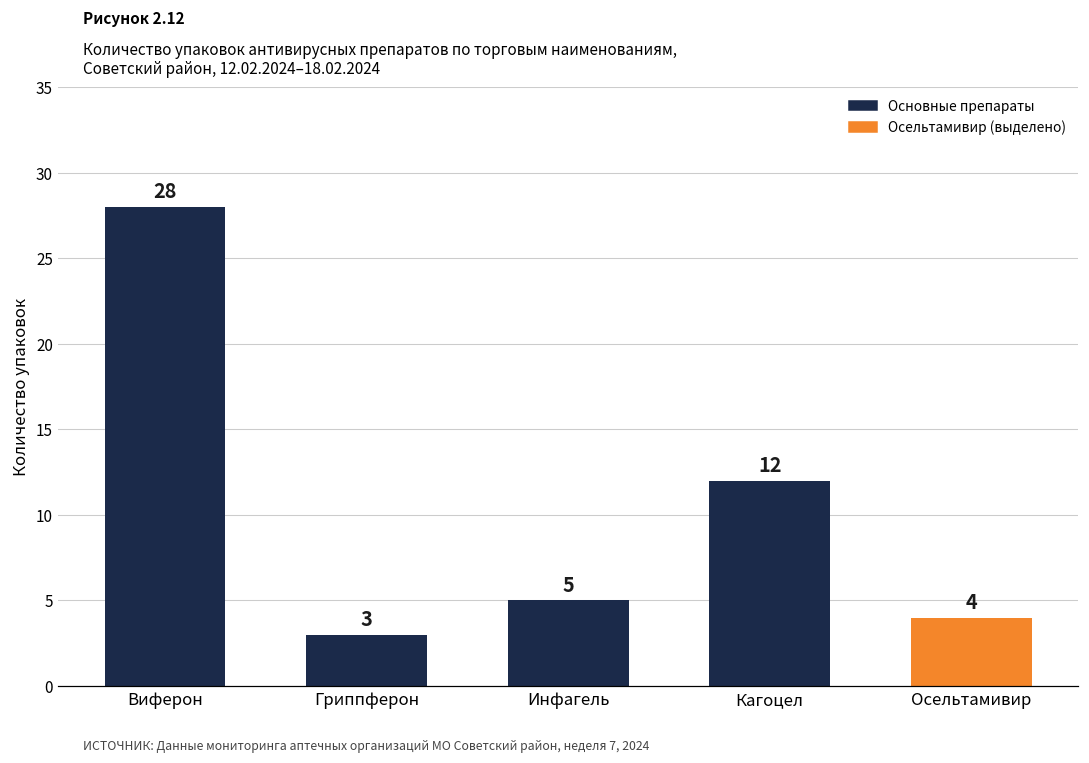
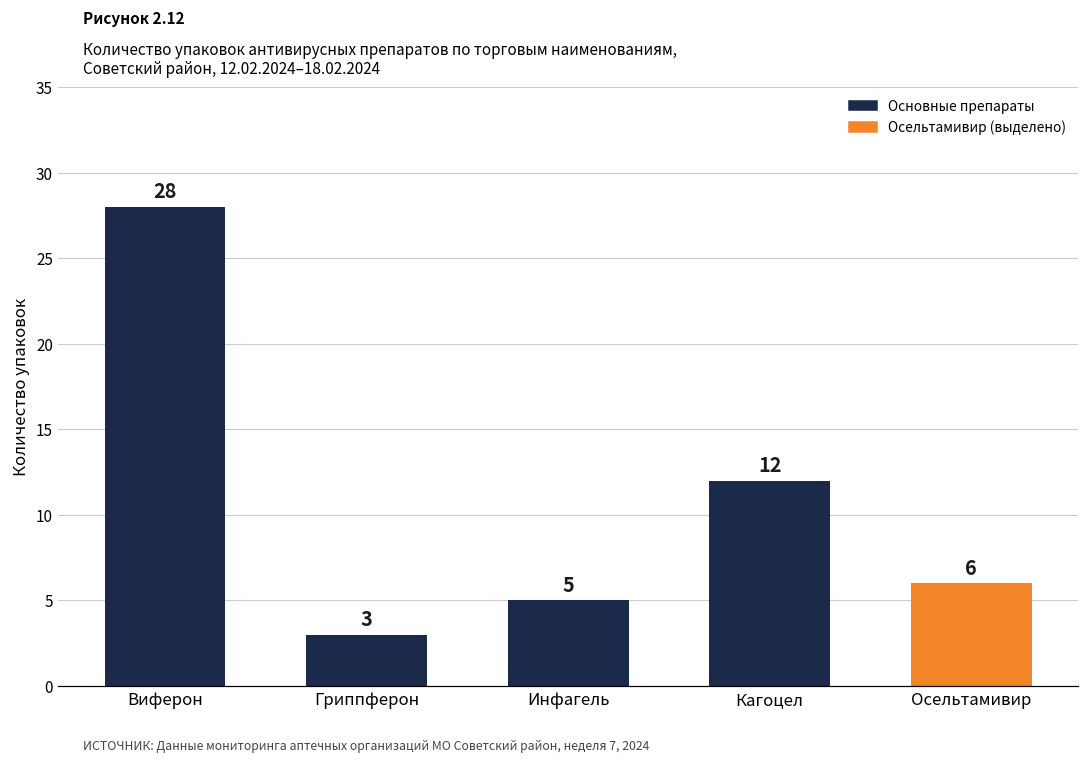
  {
    "Виферон": 28,
    "Гриппферон": 3,
    "Инфагель": 5,
    "Кагоцел": 12,
-   "Осельтамивир": 4
+   "Осельтамивир": 6
  }
